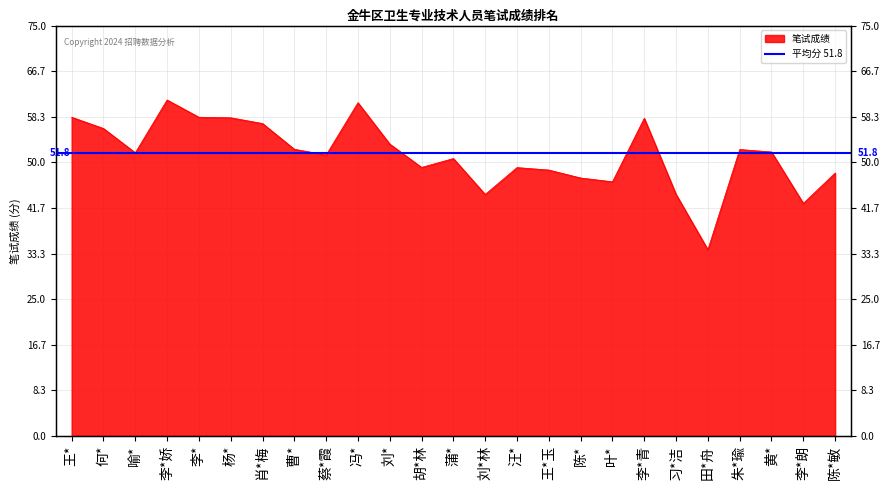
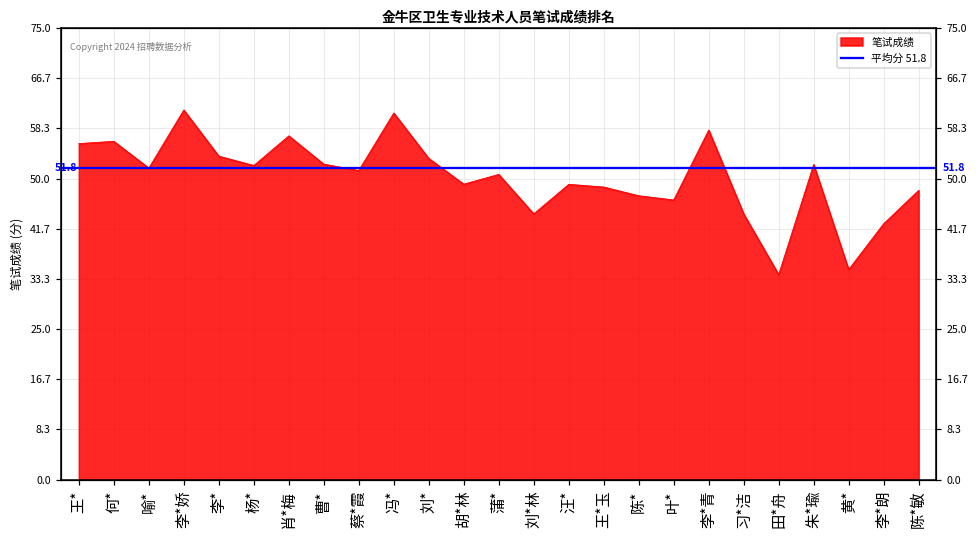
  {
-   "王*": 58,
+   "王*": 56,
    "何*": 56,
    "喻*": 52,
    "李*娇": 61,
-   "李*": 58,
-   "杨*": 58,
+   "李*": 54,
+   "杨*": 52,
    "肖*梅": 57,
    "曹*": 52,
    "蔡*霞": 51,
    "冯*": 61,
    "刘*": 53,
    "胡*林": 49,
    "蒲*": 51,
    "刘*林": 44,
    "汪*": 49,
    "王*玉": 49,
    "陈*": 47,
    "叶*": 46,
    "李*青": 58,
    "习*洁": 44,
    "田*舟": 34,
    "朱*瑜": 52,
-   "黄*": 52,
+   "黄*": 35,
    "李*朗": 43,
    "陈*敏": 48
  }
